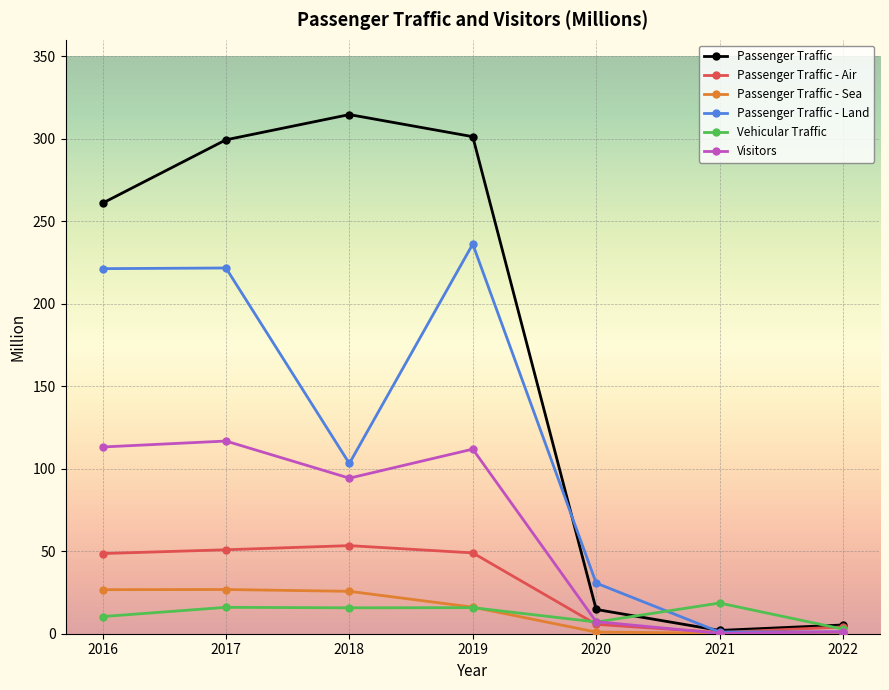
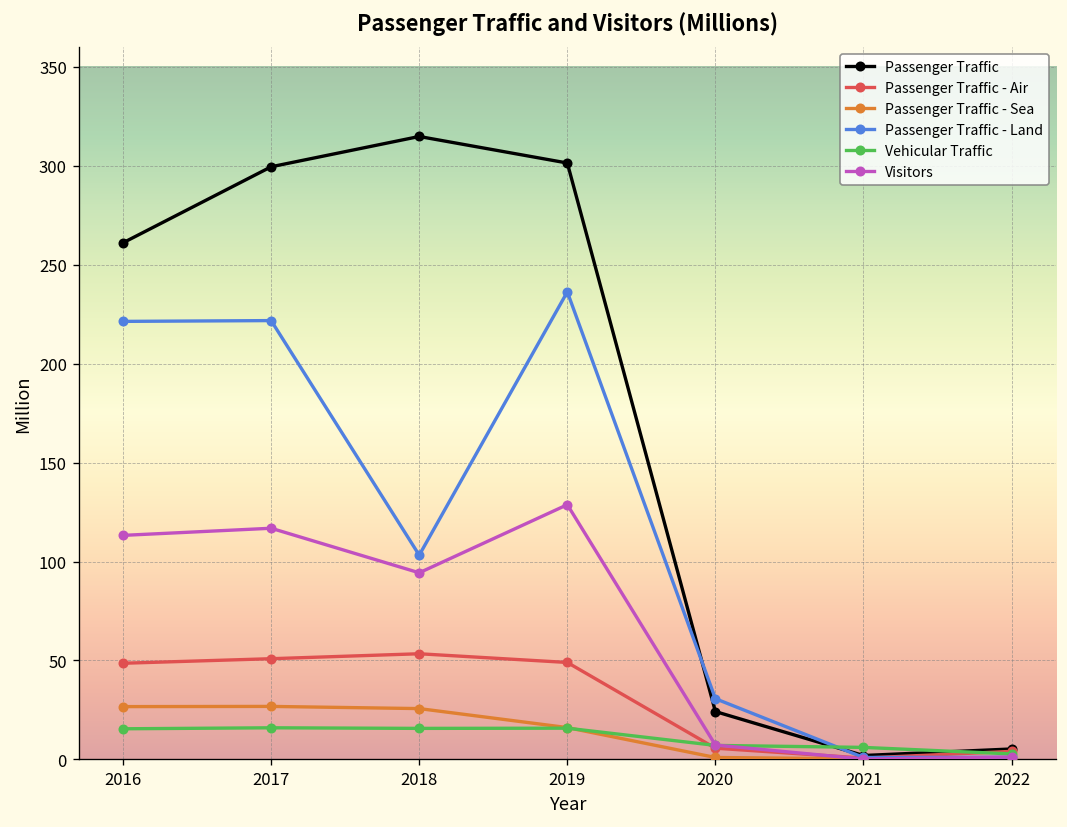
  {
    "Passenger Traffic": {
      "2016": 261,
      "2017": 299,
      "2018": 315,
      "2019": 301,
-     "2020": 15
+     "2020": 24
    },
    "Passenger Traffic - Land": {
      "2016": 221,
      "2017": 222,
      "2018": 103,
      "2019": 236,
      "2020": 31
    },
    "Vehicular Traffic": {
-     "2016": 10,
+     "2016": 16,
      "2017": 16,
      "2018": 16,
-     "2021": 19
+     "2021": 6
    },
    "Visitors": {
      "2016": 113,
      "2017": 117,
      "2018": 94,
-     "2019": 112
+     "2019": 129
    }
  }
